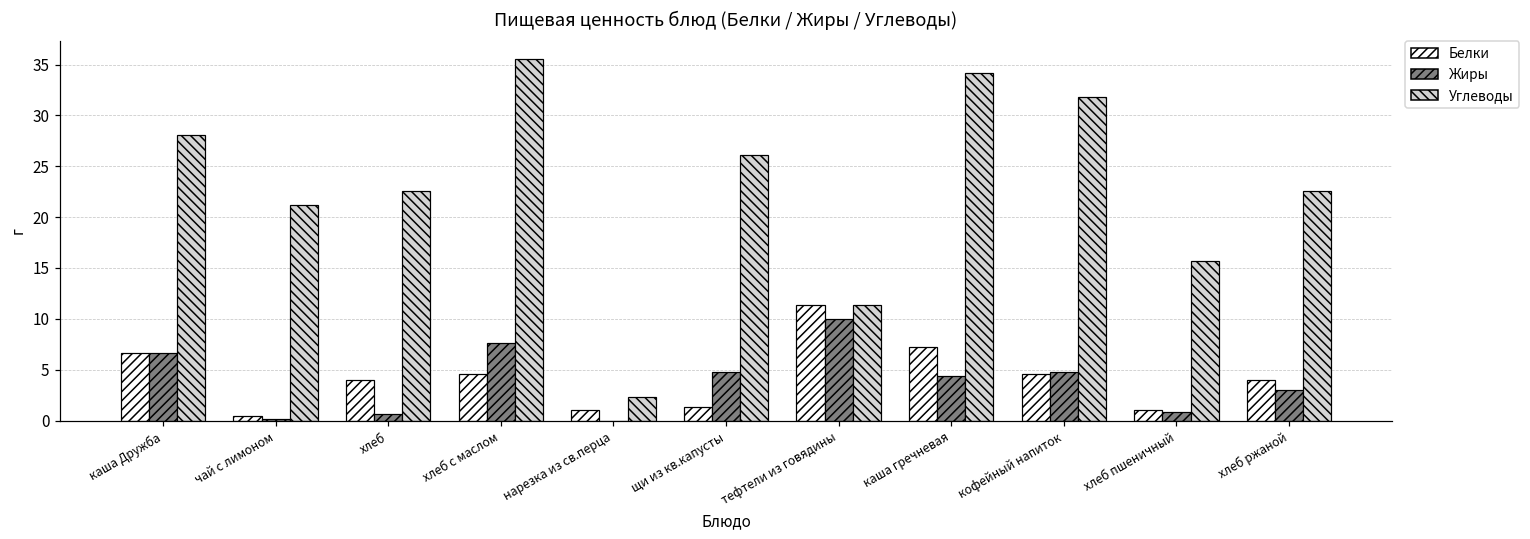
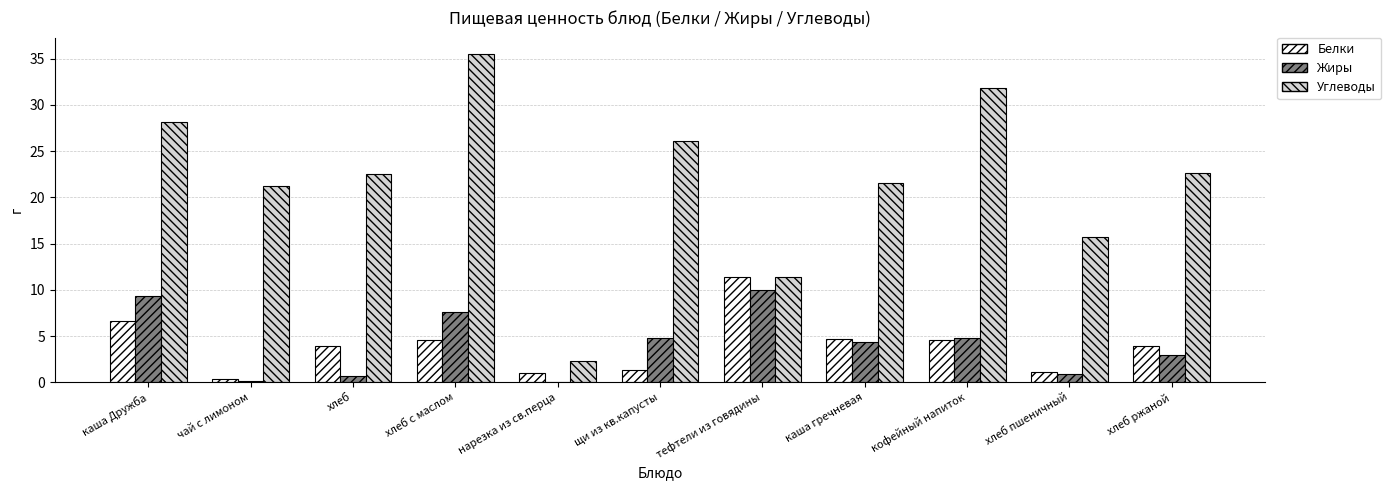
  {
    "Белки": {
      "каша Дружба": 7,
      "чай с лимоном": 0,
      "хлеб": 4,
      "хлеб с маслом": 5,
      "нарезка из св.перца": 1,
      "щи из кв.капусты": 1,
      "тефтели из говядины": 11,
-     "каша гречневая": 7,
+     "каша гречневая": 5,
      "кофейный напиток": 5,
      "хлеб пшеничный": 1,
      "хлеб ржаной": 4
    },
    "Жиры": {
-     "каша Дружба": 7,
+     "каша Дружба": 9,
      "хлеб": 1,
      "хлеб с маслом": 8,
      "нарезка из св.перца": 0,
      "щи из кв.капусты": 5,
      "тефтели из говядины": 10,
      "каша гречневая": 4,
      "кофейный напиток": 5,
      "хлеб пшеничный": 1,
      "хлеб ржаной": 3
    },
    "Углеводы": {
      "каша Дружба": 28,
      "чай с лимоном": 21,
      "хлеб": 23,
      "хлеб с маслом": 36,
      "нарезка из св.перца": 2,
      "щи из кв.капусты": 26,
      "тефтели из говядины": 11,
-     "каша гречневая": 34,
+     "каша гречневая": 22,
      "кофейный напиток": 32,
      "хлеб пшеничный": 16,
      "хлеб ржаной": 23
    }
  }
